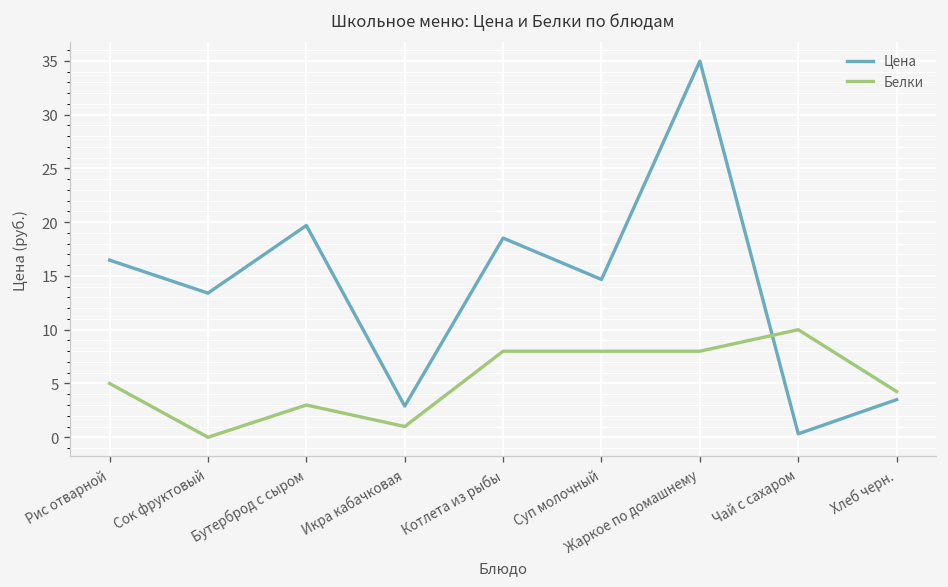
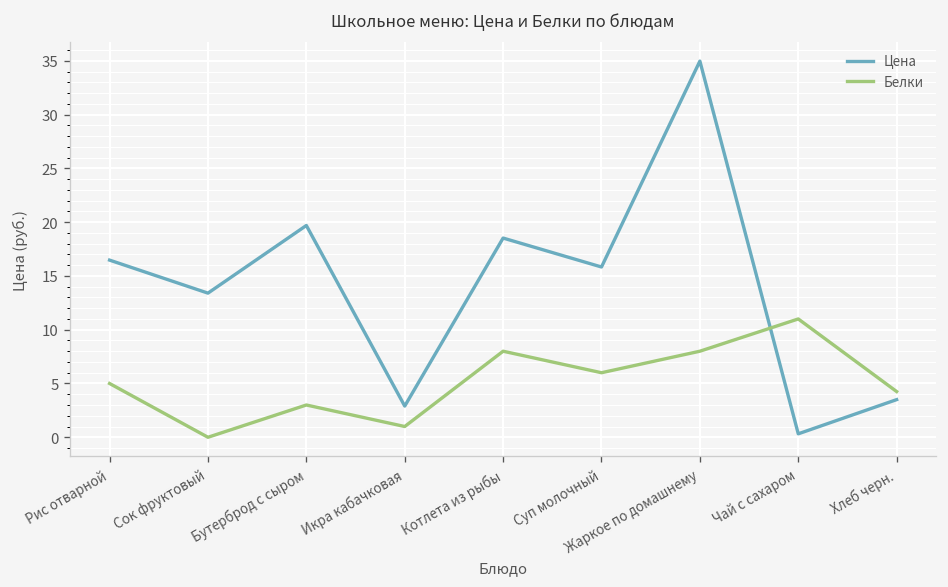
  {
    "Цена": {
      "Рис отварной": 16,
      "Сок фруктовый": 13,
      "Бутерброд с сыром": 20,
      "Икра кабачковая": 3,
      "Котлета из рыбы": 19,
-     "Суп молочный": 15,
+     "Суп молочный": 16,
      "Жаркое по домашнему": 35,
      "Чай с сахаром": 0,
      "Хлеб черн.": 4
    },
    "Белки": {
      "Рис отварной": 5,
      "Сок фруктовый": 0,
      "Бутерброд с сыром": 3,
      "Икра кабачковая": 1,
      "Котлета из рыбы": 8,
-     "Суп молочный": 8,
+     "Суп молочный": 6,
      "Жаркое по домашнему": 8,
-     "Чай с сахаром": 10,
+     "Чай с сахаром": 11,
      "Хлеб черн.": 4
    }
  }
